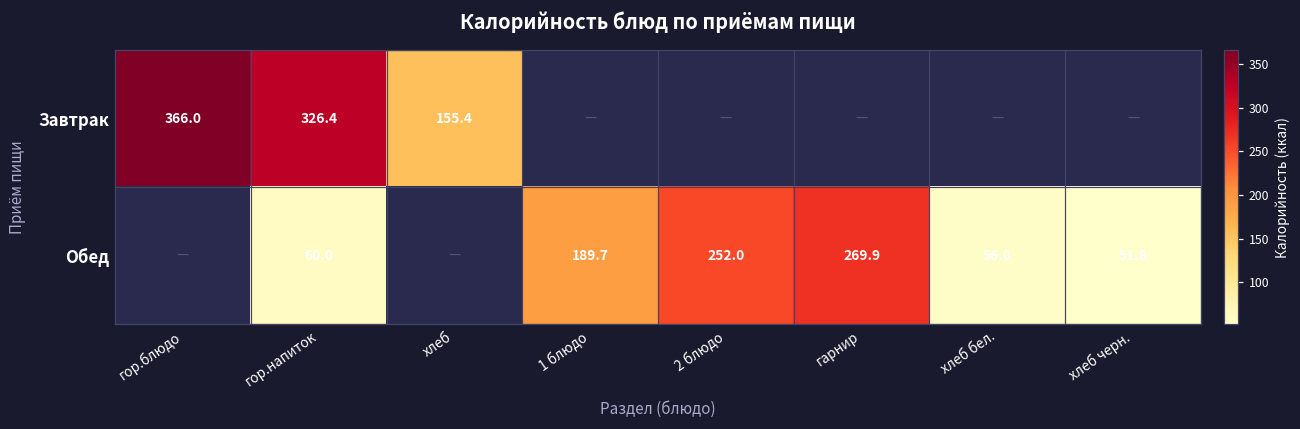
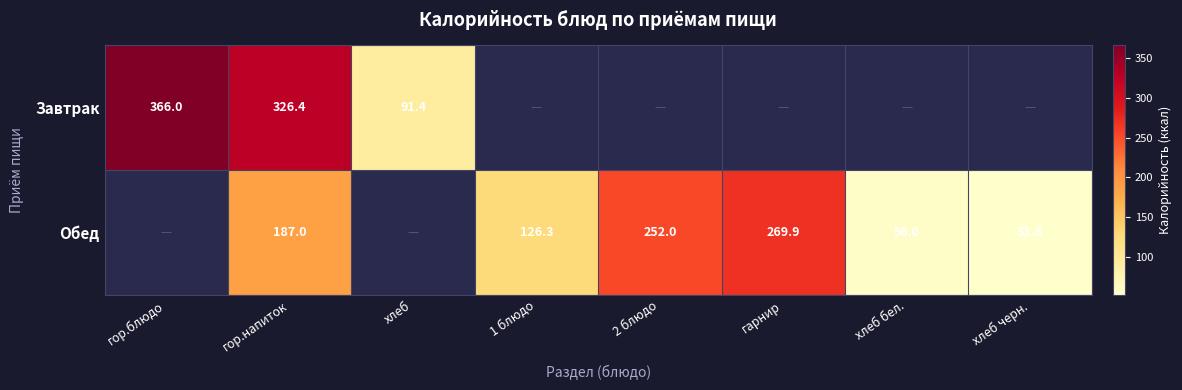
  {
    "Завтрак": {
      "гор.блюдо": 366.0,
      "гор.напиток": 326.4,
-     "хлеб": 155.4
+     "хлеб": 91.4
    },
    "Обед": {
-     "гор.напиток": 60.0,
-     "1 блюдо": 189.7,
+     "гор.напиток": 187.0,
+     "1 блюдо": 126.3,
      "2 блюдо": 252.0,
      "гарнир": 269.9,
      "хлеб бел.": 56.0,
      "хлеб черн.": 51.8
    }
  }
